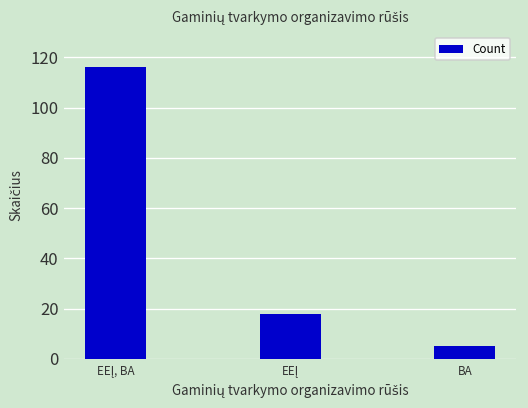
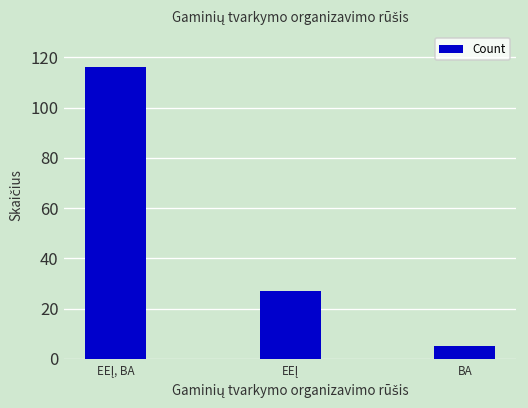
  {
    "EEĮ, BA": 116,
-   "EEĮ": 18,
+   "EEĮ": 27,
    "BA": 5
  }
